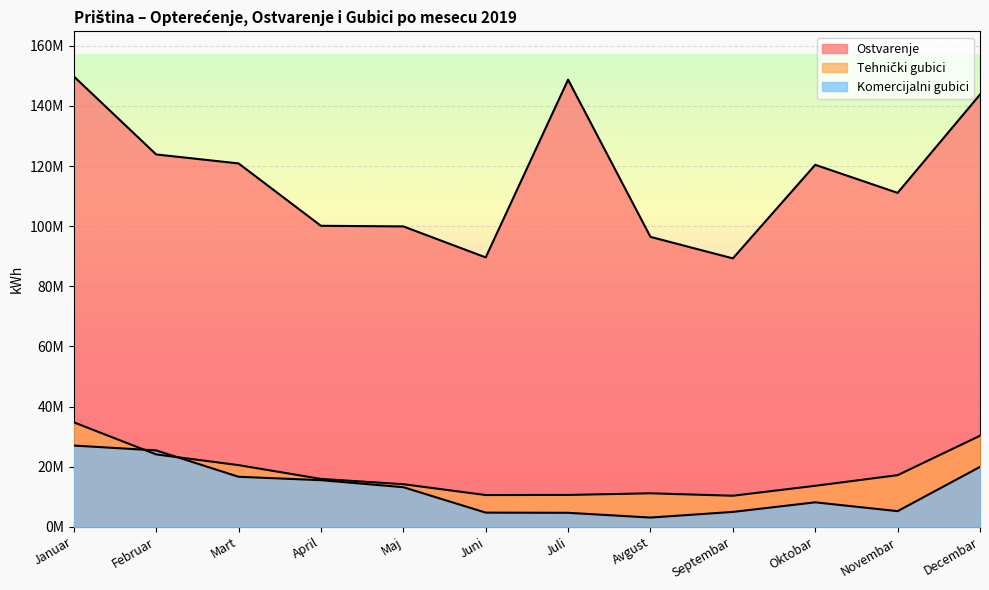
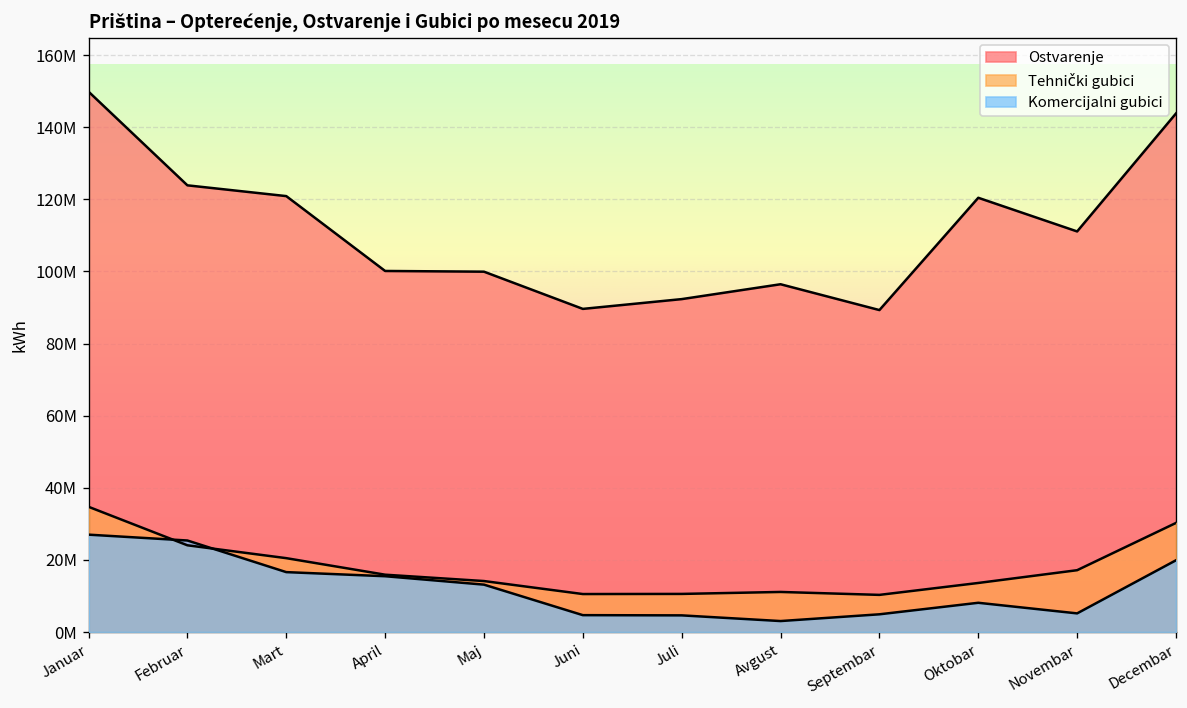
  {
    "Ostvarenje": {
      "Januar": 150000000,
      "Februar": 124000000,
      "Mart": 121000000,
      "April": 100000000,
      "Maj": 100000000,
      "Juni": 90000000,
-     "Juli": 149000000,
+     "Juli": 92000000,
      "Avgust": 96000000,
      "Septembar": 89000000,
      "Oktobar": 120000000,
      "Novembar": 111000000,
      "Decembar": 144000000
    },
    "Tehnički gubici": {
      "Januar": 35000000,
      "Februar": 24000000,
      "Mart": 20000000,
      "Maj": 14000000,
      "Juni": 11000000,
      "Juli": 11000000,
      "Avgust": 11000000,
      "Septembar": 10000000,
      "Oktobar": 14000000,
      "Novembar": 17000000,
      "Decembar": 30000000
    },
    "Komercijalni gubici": {
      "Januar": 27000000,
      "Februar": 25000000,
      "Mart": 17000000,
      "Maj": 13000000,
      "Juni": 5000000,
      "Juli": 5000000,
      "Avgust": 3000000,
      "Septembar": 5000000,
      "Oktobar": 8000000,
      "Novembar": 5000000,
      "Decembar": 20000000
    }
  }
